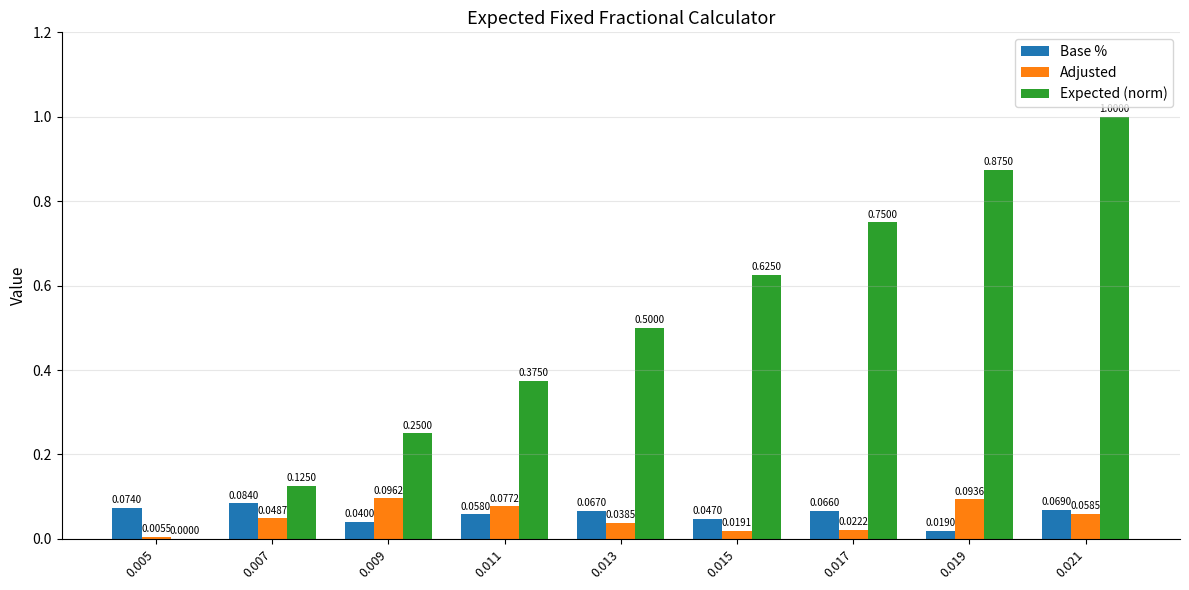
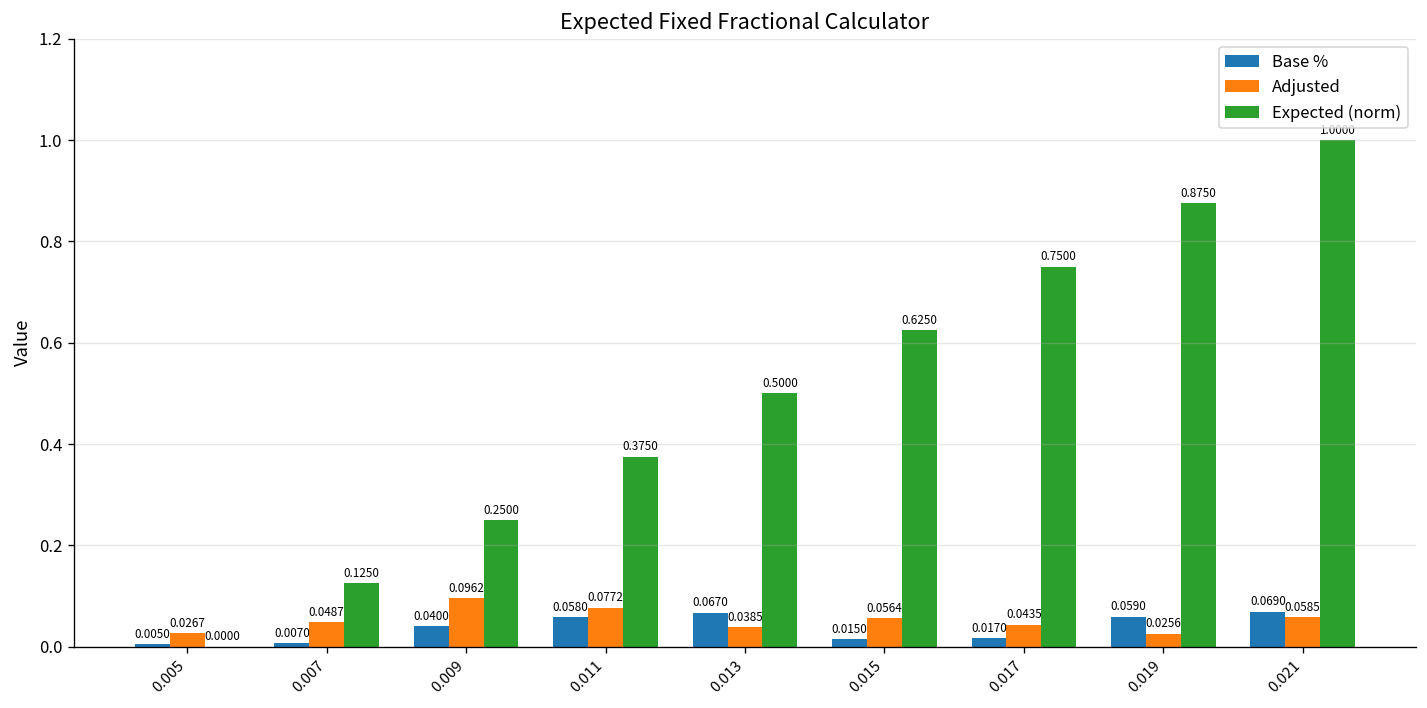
  {
    "Base %": {
-     "0.005": 0.0740,
-     "0.007": 0.0840,
+     "0.005": 0.0050,
+     "0.007": 0.0070,
      "0.009": 0.0400,
      "0.011": 0.0580,
      "0.013": 0.0670,
-     "0.015": 0.0470,
-     "0.017": 0.0660,
-     "0.019": 0.0190,
+     "0.015": 0.0150,
+     "0.017": 0.0170,
+     "0.019": 0.0590,
      "0.021": 0.0690
    },
    "Adjusted": {
-     "0.005": 0.0055,
+     "0.005": 0.0267,
      "0.007": 0.0487,
      "0.009": 0.0962,
      "0.011": 0.0772,
      "0.013": 0.0385,
-     "0.015": 0.0191,
-     "0.017": 0.0222,
-     "0.019": 0.0936,
+     "0.015": 0.0564,
+     "0.017": 0.0435,
+     "0.019": 0.0256,
      "0.021": 0.0585
    },
    "Expected (norm)": {
      "0.005": 0.0000,
      "0.007": 0.1250,
      "0.009": 0.2500,
      "0.011": 0.3750,
      "0.013": 0.5000,
      "0.015": 0.6250,
      "0.017": 0.7500,
      "0.019": 0.8750
    }
  }
